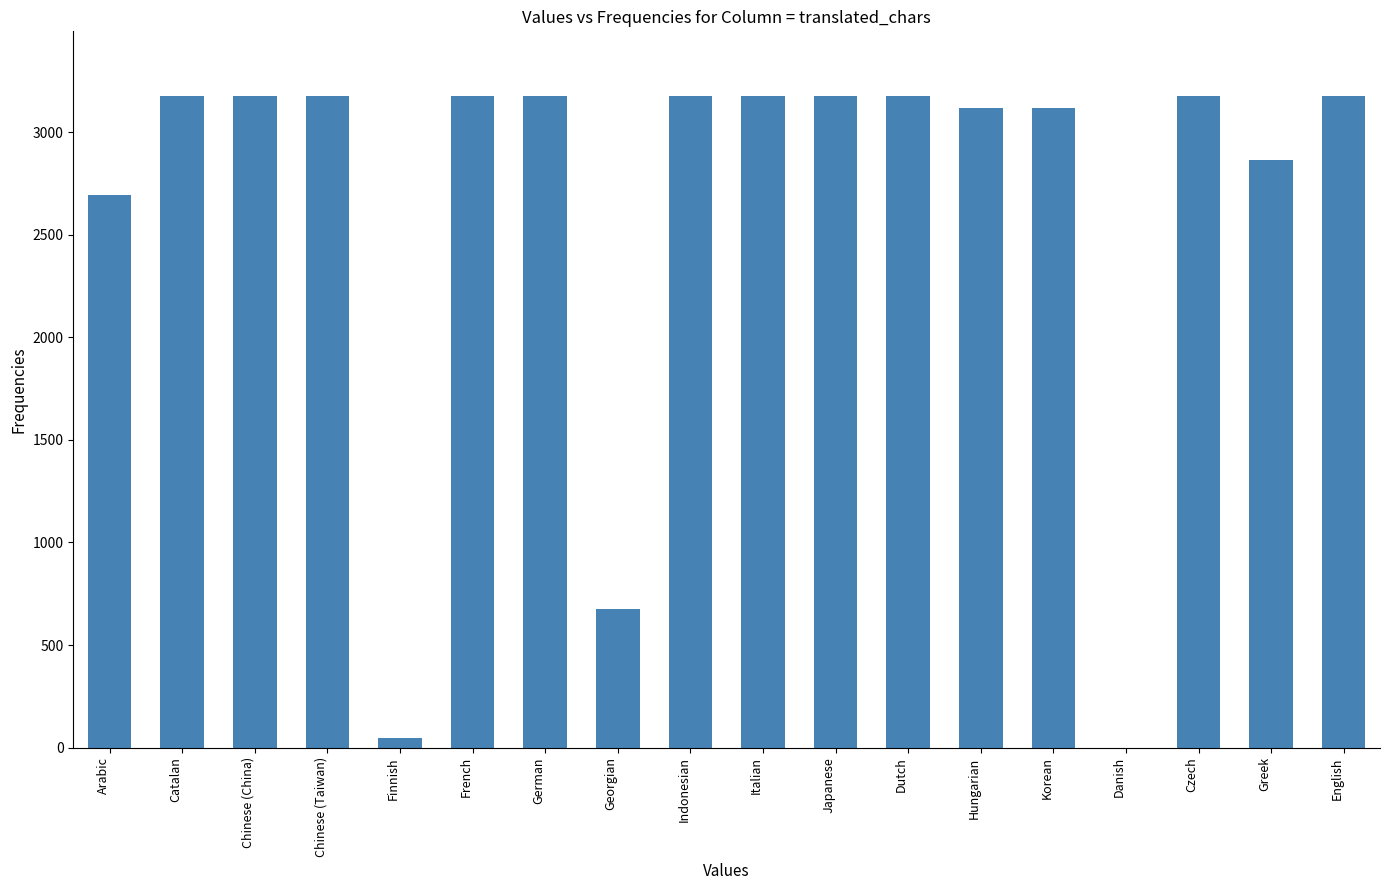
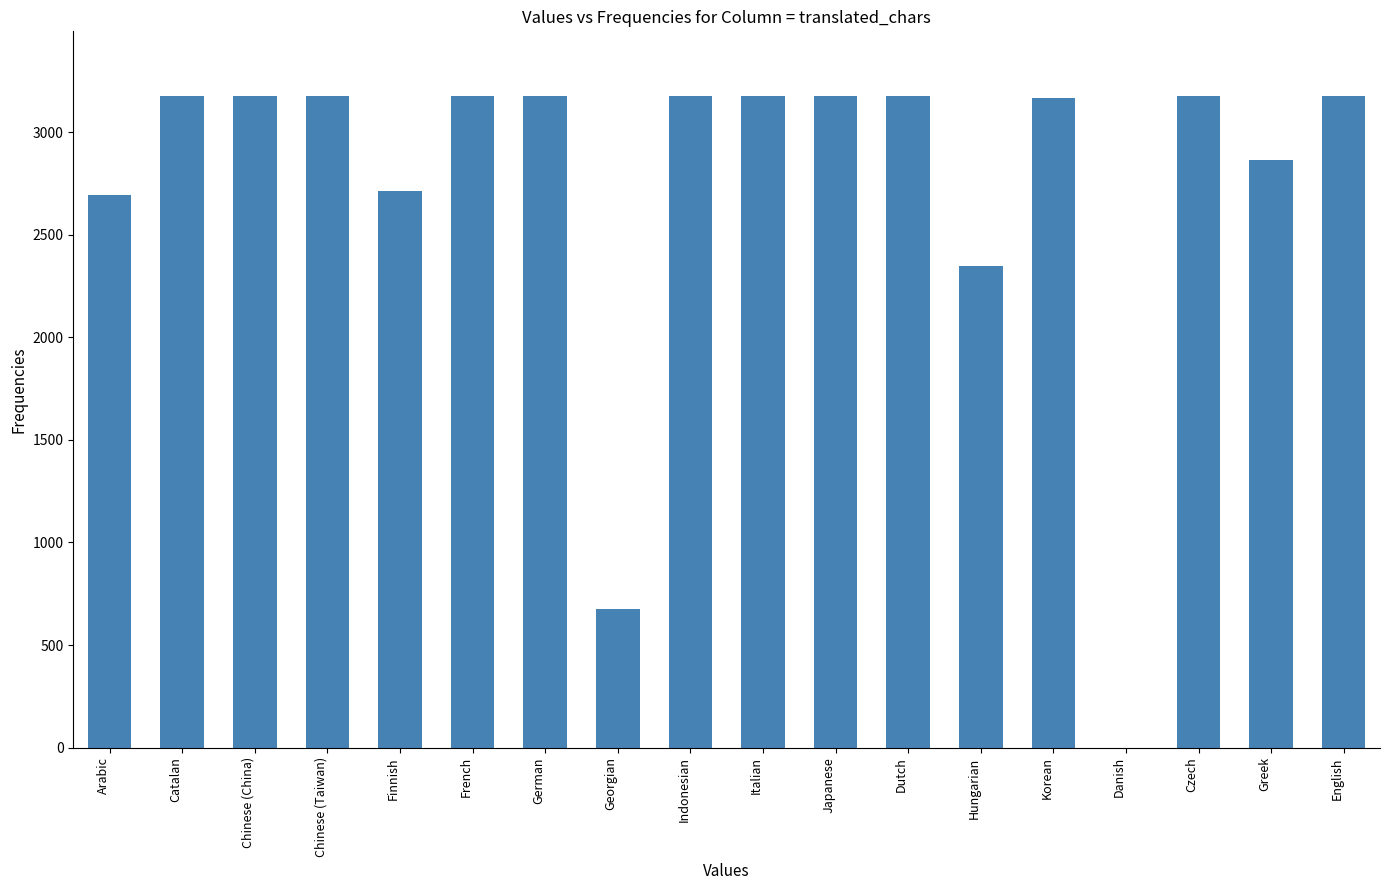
  {
    "Arabic": 2690,
    "Catalan": 3170,
    "Chinese (China)": 3170,
    "Chinese (Taiwan)": 3170,
-   "Finnish": 50,
+   "Finnish": 2710,
    "French": 3170,
    "German": 3170,
    "Georgian": 670,
    "Indonesian": 3170,
    "Italian": 3170,
    "Japanese": 3170,
    "Dutch": 3170,
-   "Hungarian": 3120,
-   "Korean": 3120,
+   "Hungarian": 2350,
+   "Korean": 3170,
    "Danish": 0,
    "Czech": 3170,
    "Greek": 2870,
    "English": 3170
  }
